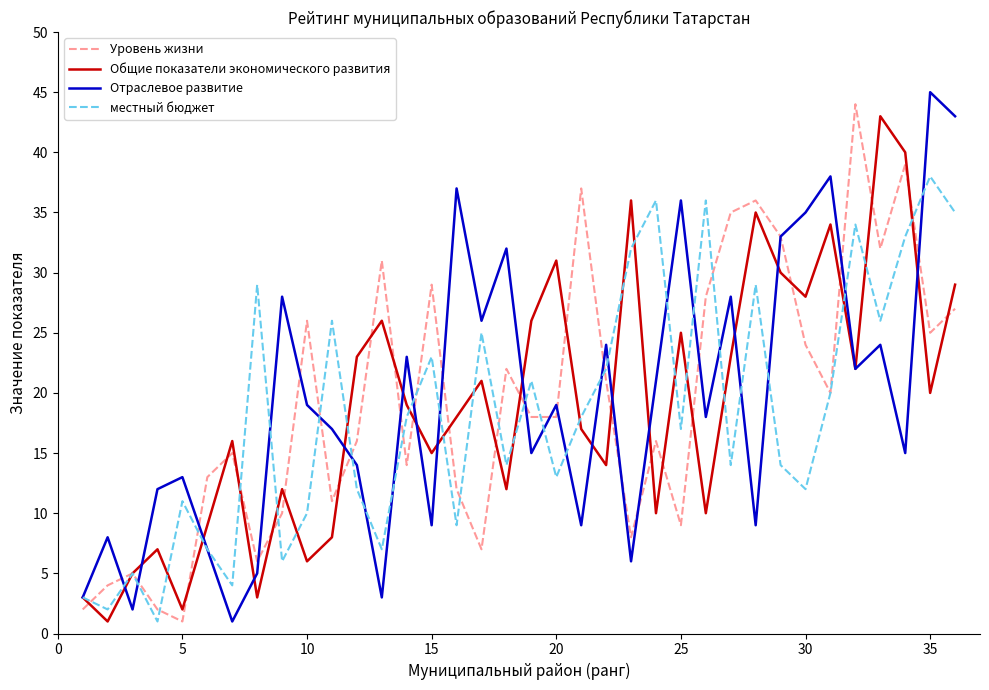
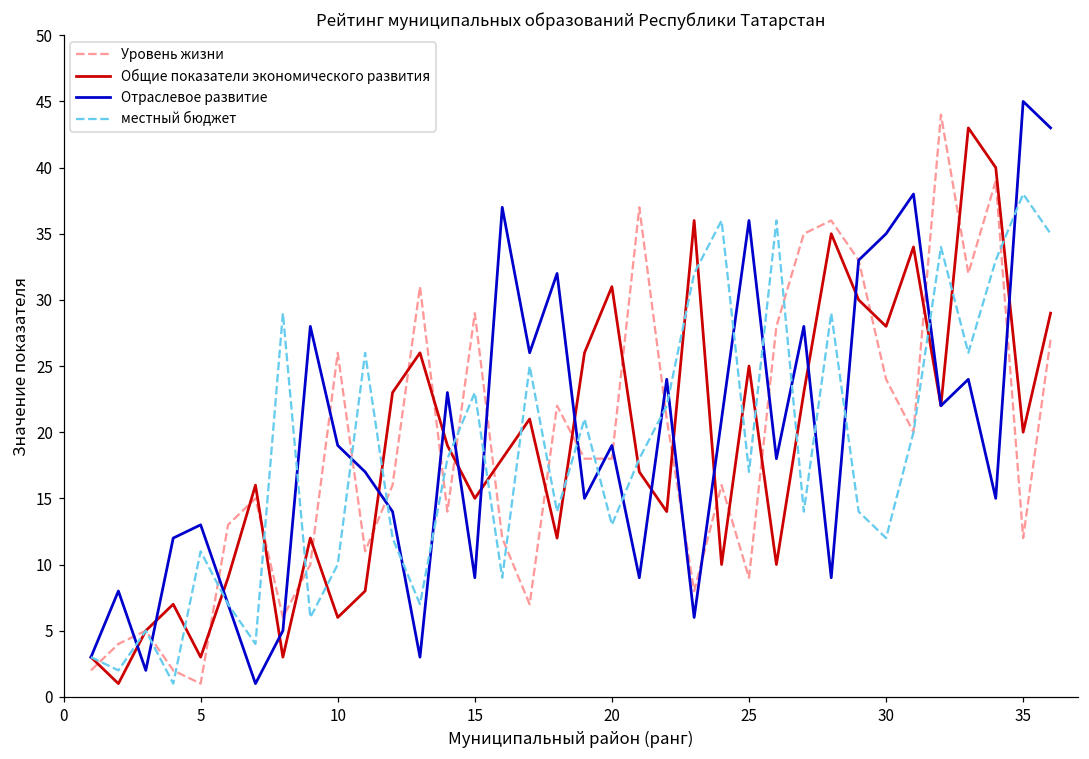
  {
    "Уровень жизни": {
      "5": 1,
      "10": 26,
      "15": 29,
      "20": 18,
      "25": 9,
      "30": 24,
-     "35": 25
+     "35": 12
    },
    "Общие показатели экономического развития": {
-     "5": 2,
+     "5": 3,
      "10": 6,
      "15": 15,
      "20": 31,
      "25": 25,
      "30": 28,
      "35": 20
    },
    "Отраслевое развитие": {
      "5": 13,
      "10": 19,
      "15": 9,
      "20": 19,
      "25": 36,
      "30": 35,
      "35": 45
    },
    "местный бюджет": {
      "5": 11,
      "10": 10,
      "15": 23,
      "20": 13,
      "25": 17,
      "30": 12,
      "35": 38
    }
  }
